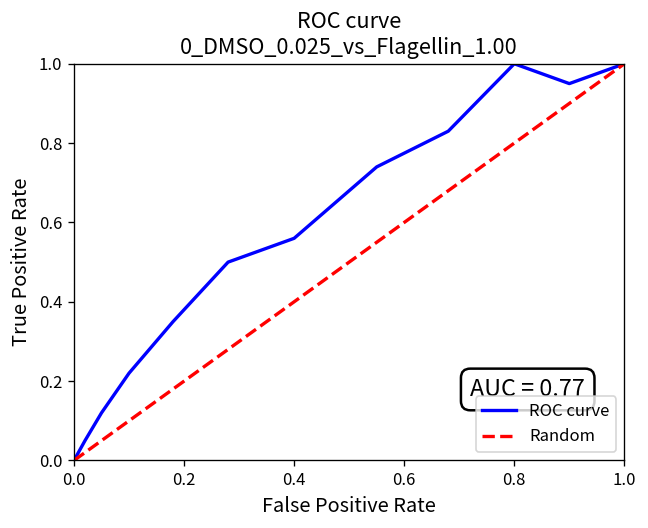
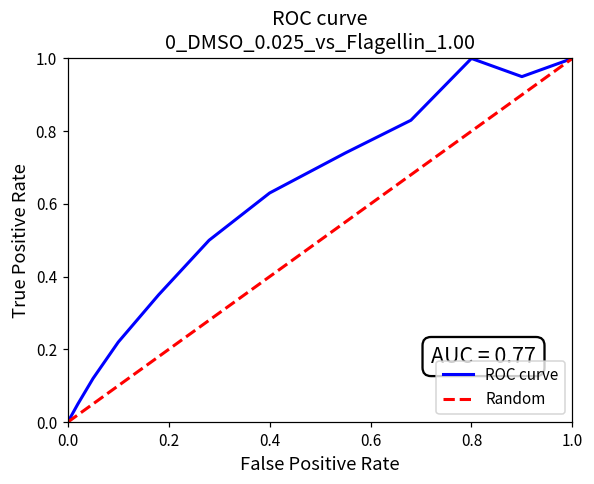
  {
    "ROC curve": {
-     "0.4": 0.56,
+     "0.4": 0.63,
      "0.8": 1.00
    }
  }
